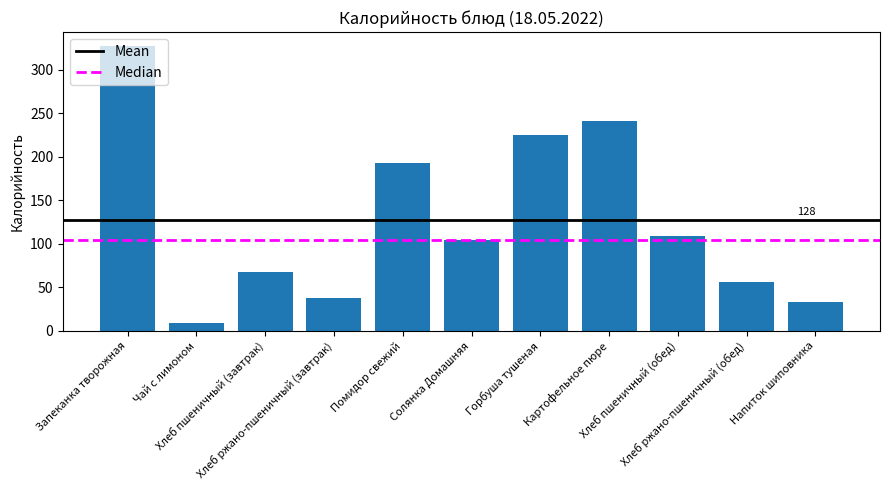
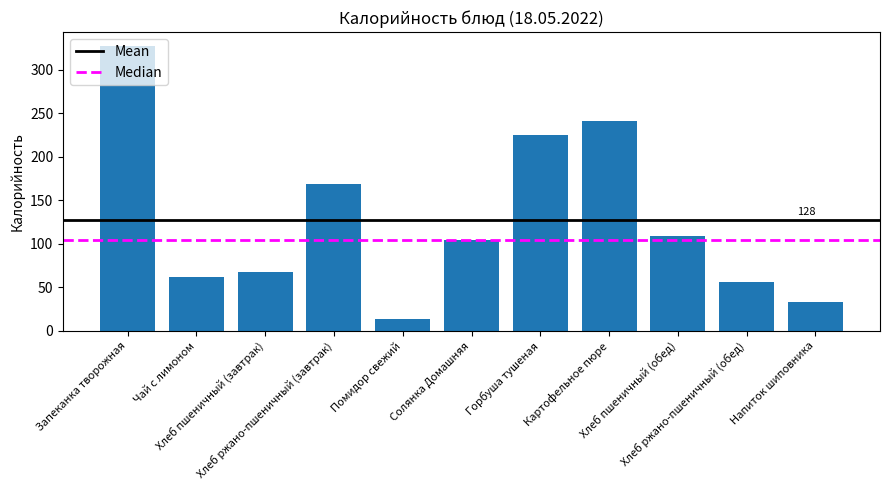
  {
-   "Чай с лимоном": 10,
+   "Чай с лимоном": 60,
    "Хлеб пшеничный (завтрак)": 70,
-   "Хлеб ржано-пшеничный (завтрак)": 40,
-   "Помидор свежий": 190,
+   "Хлеб ржано-пшеничный (завтрак)": 170,
+   "Помидор свежий": 10,
    "Солянка Домашняя": 100,
    "Горбуша тушеная": 230,
    "Картофельное пюре": 240,
    "Хлеб пшеничный (обед)": 110,
    "Хлеб ржано-пшеничный (обед)": 60,
    "Напиток шиповника": 30
  }
